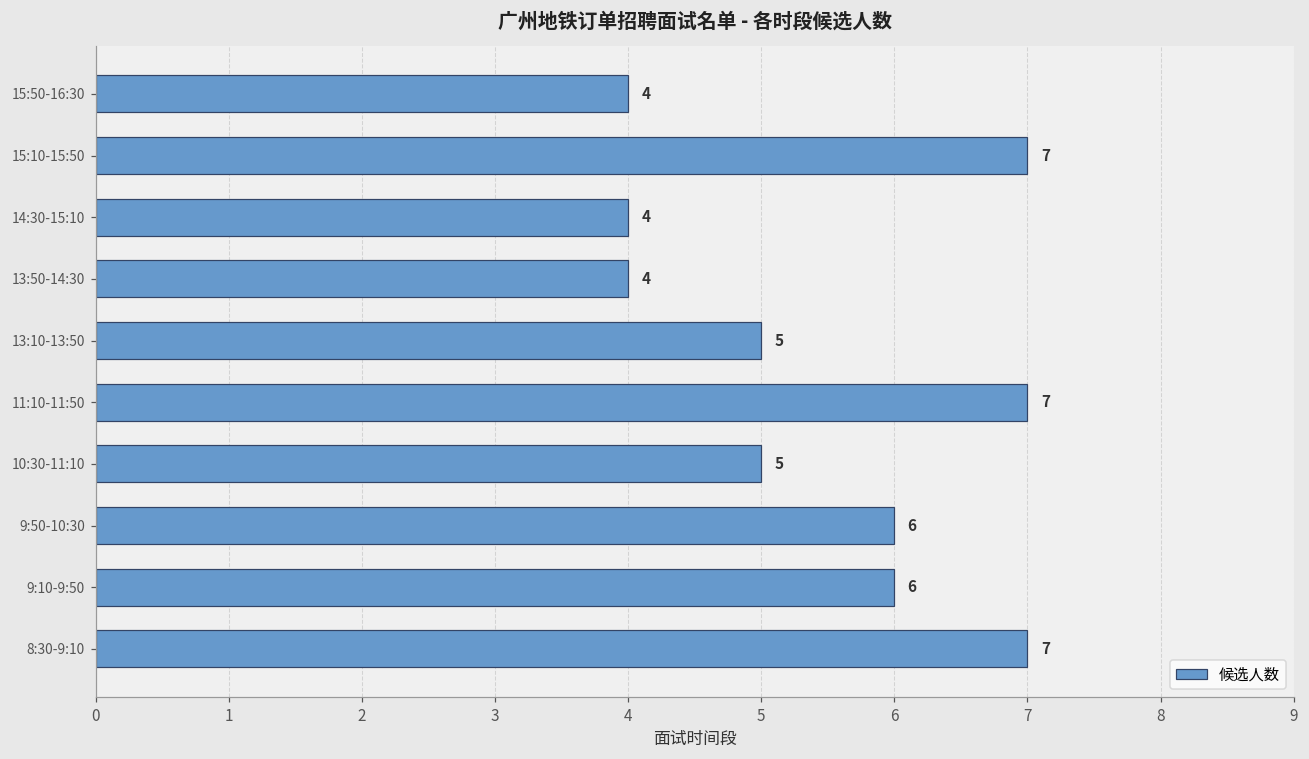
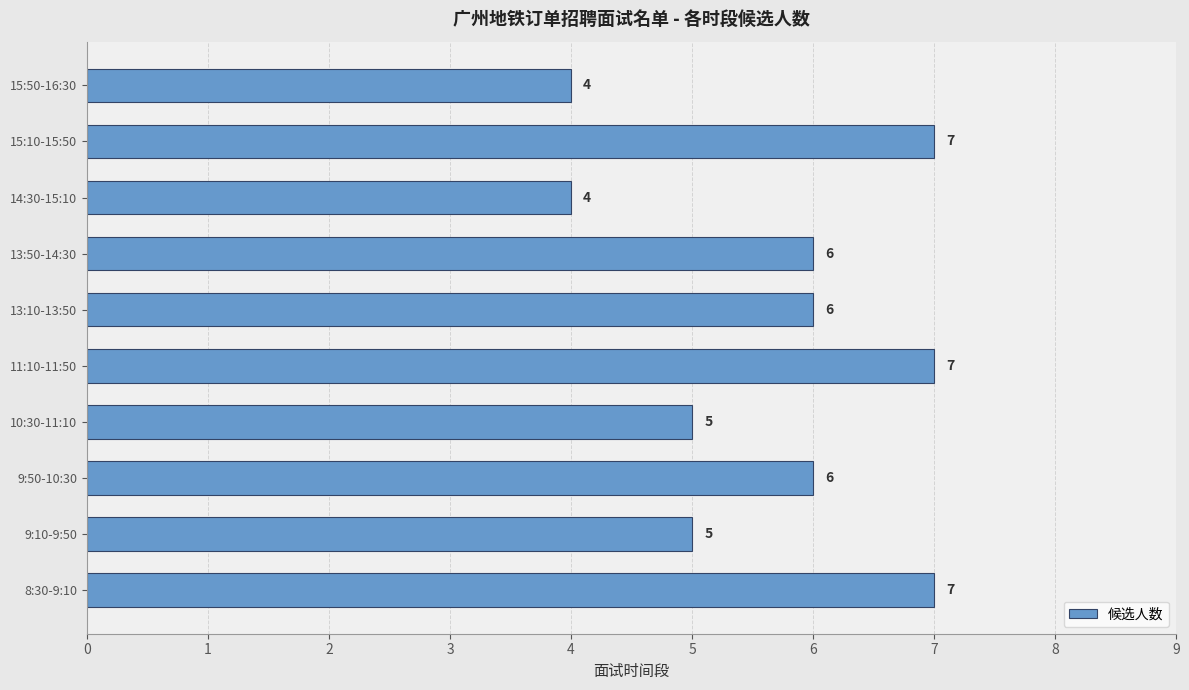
  {
    "15:50-16:30": 4,
    "15:10-15:50": 7,
    "14:30-15:10": 4,
-   "13:50-14:30": 4,
-   "13:10-13:50": 5,
+   "13:50-14:30": 6,
+   "13:10-13:50": 6,
    "11:10-11:50": 7,
    "10:30-11:10": 5,
    "9:50-10:30": 6,
-   "9:10-9:50": 6,
+   "9:10-9:50": 5,
    "8:30-9:10": 7
  }
